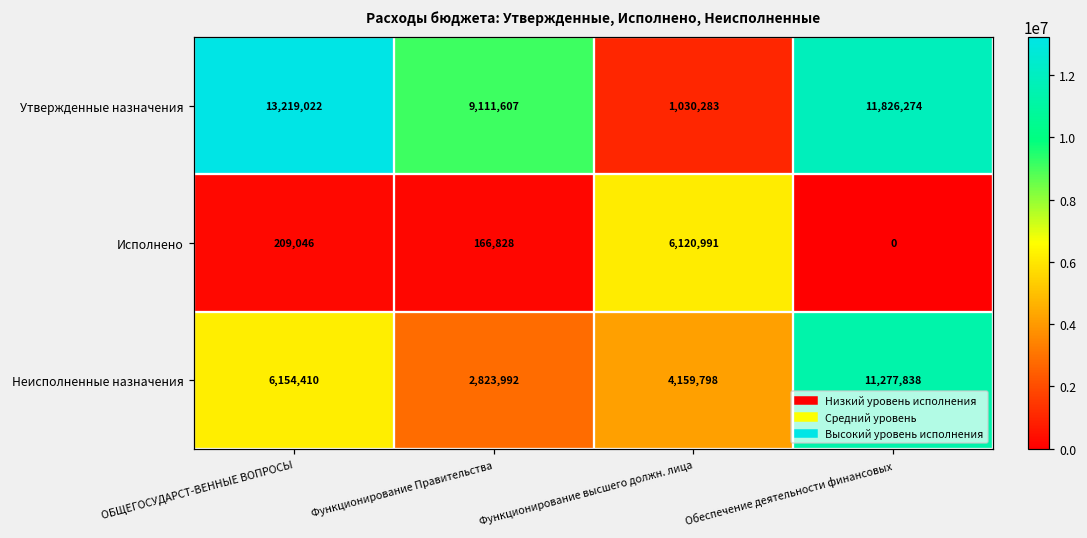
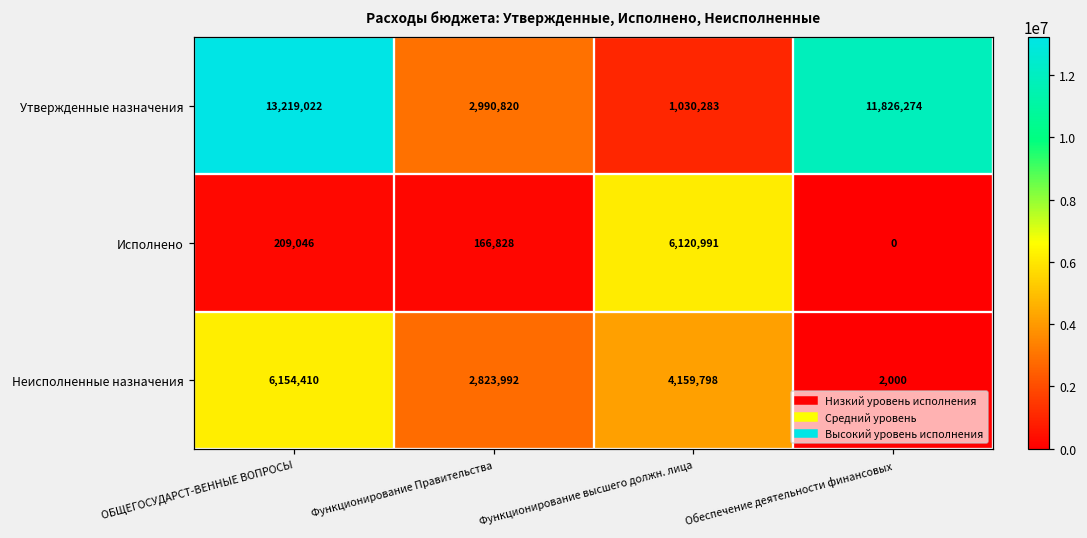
  {
    "Утвержденные назначения": {
      "ОБЩЕГОСУДАРСТ-ВЕННЫЕ ВОПРОСЫ": "13,219,022",
-     "Функционирование Правительства": "9,111,607",
+     "Функционирование Правительства": "2,990,820",
      "Функционирование высшего должн. лица": "1,030,283",
      "Обеспечение деятельности финансовых": "11,826,274"
    },
    "Исполнено": {
      "ОБЩЕГОСУДАРСТ-ВЕННЫЕ ВОПРОСЫ": "209,046",
      "Функционирование Правительства": "166,828",
      "Функционирование высшего должн. лица": "6,120,991",
      "Обеспечение деятельности финансовых": "0"
    },
    "Неисполненные назначения": {
      "ОБЩЕГОСУДАРСТ-ВЕННЫЕ ВОПРОСЫ": "6,154,410",
      "Функционирование Правительства": "2,823,992",
      "Функционирование высшего должн. лица": "4,159,798",
-     "Обеспечение деятельности финансовых": "11,277,838"
+     "Обеспечение деятельности финансовых": "2,000"
    }
  }
